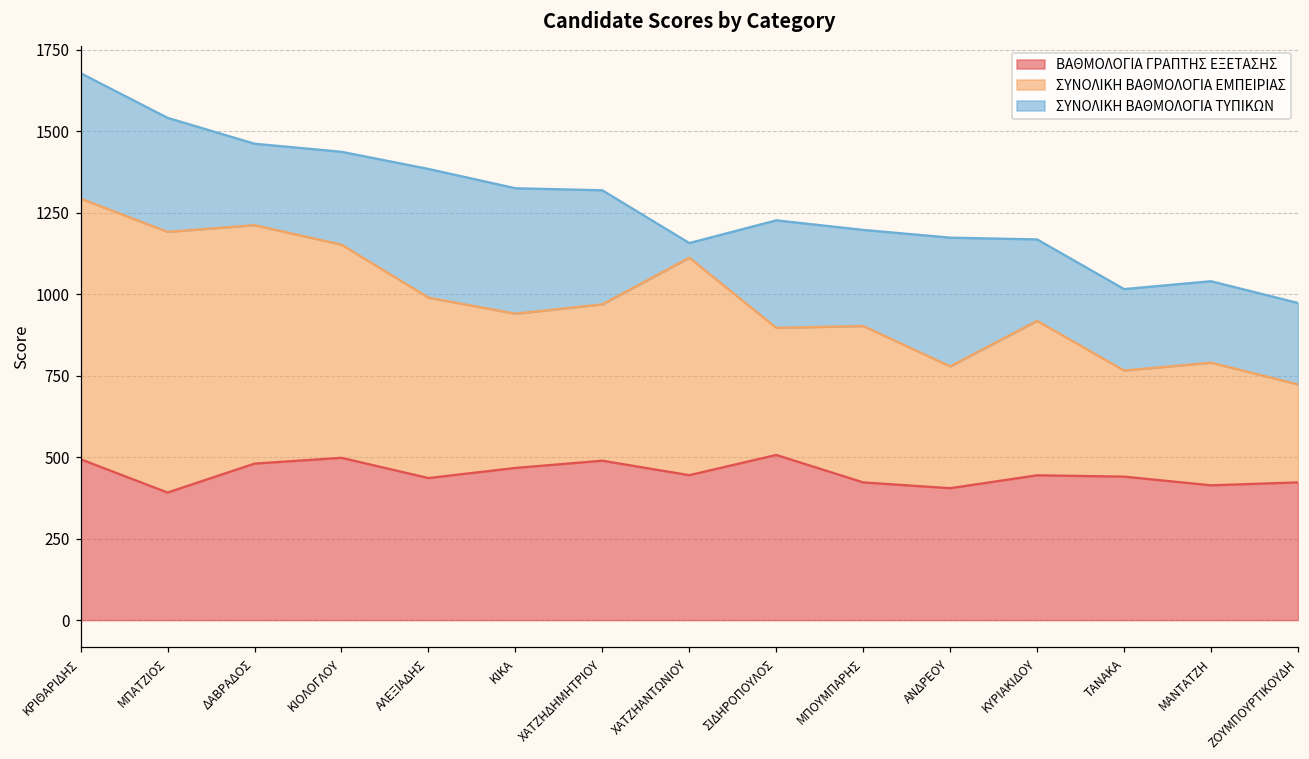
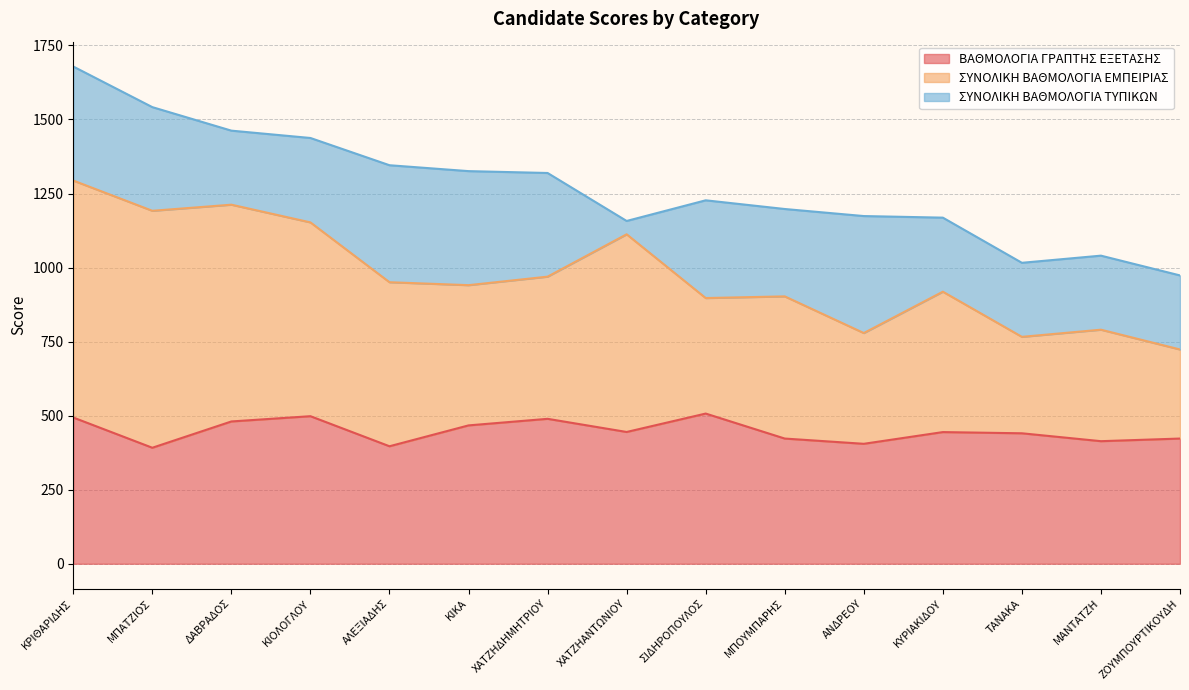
  {
    "ΒΑΘΜΟΛΟΓΙΑ ΓΡΑΠΤΗΣ ΕΞΕΤΑΣΗΣ": {
      "ΚΡΙΘΑΡΙΔΗΣ": 490,
      "ΜΠΑΤΖΙΟΣ": 390,
      "ΔΑΒΡΑΔΟΣ": 480,
      "ΚΙΟΛΟΓΛΟΥ": 500,
-     "ΑΛΕΞΙΑΔΗΣ": 440,
+     "ΑΛΕΞΙΑΔΗΣ": 400,
      "ΚΙΚΑ": 470,
      "ΧΑΤΖΗΔΗΜΗΤΡΙΟΥ": 490,
      "ΧΑΤΖΗΑΝΤΩΝΙΟΥ": 440,
      "ΣΙΔΗΡΟΠΟΥΛΟΣ": 510,
      "ΜΠΟΥΜΠΑΡΗΣ": 420,
      "ΑΝΔΡΕΟΥ": 400,
      "ΚΥΡΙΑΚΙΔΟΥ": 440,
      "ΤΑΝΑΚΑ": 440,
      "ΜΑΝΤΑΤΖΗ": 410,
      "ΖΟΥΜΠΟΥΡΤΙΚΟΥΔΗ": 420
    },
    "ΣΥΝΟΛΙΚΗ ΒΑΘΜΟΛΟΓΙΑ ΕΜΠΕΙΡΙΑΣ": {
      "ΚΡΙΘΑΡΙΔΗΣ": 800,
      "ΜΠΑΤΖΙΟΣ": 800,
      "ΔΑΒΡΑΔΟΣ": 730,
      "ΚΙΟΛΟΓΛΟΥ": 650,
      "ΑΛΕΞΙΑΔΗΣ": 550,
      "ΚΙΚΑ": 470,
      "ΧΑΤΖΗΔΗΜΗΤΡΙΟΥ": 480,
      "ΧΑΤΖΗΑΝΤΩΝΙΟΥ": 670,
      "ΣΙΔΗΡΟΠΟΥΛΟΣ": 390,
      "ΜΠΟΥΜΠΑΡΗΣ": 480,
      "ΑΝΔΡΕΟΥ": 370,
      "ΚΥΡΙΑΚΙΔΟΥ": 470,
      "ΤΑΝΑΚΑ": 330,
      "ΜΑΝΤΑΤΖΗ": 380,
      "ΖΟΥΜΠΟΥΡΤΙΚΟΥΔΗ": 300
    },
    "ΣΥΝΟΛΙΚΗ ΒΑΘΜΟΛΟΓΙΑ ΤΥΠΙΚΩΝ": {
      "ΚΡΙΘΑΡΙΔΗΣ": 390,
      "ΜΠΑΤΖΙΟΣ": 350,
      "ΔΑΒΡΑΔΟΣ": 250,
      "ΚΙΟΛΟΓΛΟΥ": 290,
      "ΑΛΕΞΙΑΔΗΣ": 400,
      "ΚΙΚΑ": 390,
      "ΧΑΤΖΗΔΗΜΗΤΡΙΟΥ": 350,
      "ΧΑΤΖΗΑΝΤΩΝΙΟΥ": 50,
      "ΣΙΔΗΡΟΠΟΥΛΟΣ": 330,
      "ΜΠΟΥΜΠΑΡΗΣ": 300,
      "ΑΝΔΡΕΟΥ": 400,
      "ΚΥΡΙΑΚΙΔΟΥ": 250,
      "ΤΑΝΑΚΑ": 250,
      "ΜΑΝΤΑΤΖΗ": 250,
      "ΖΟΥΜΠΟΥΡΤΙΚΟΥΔΗ": 250
    }
  }
